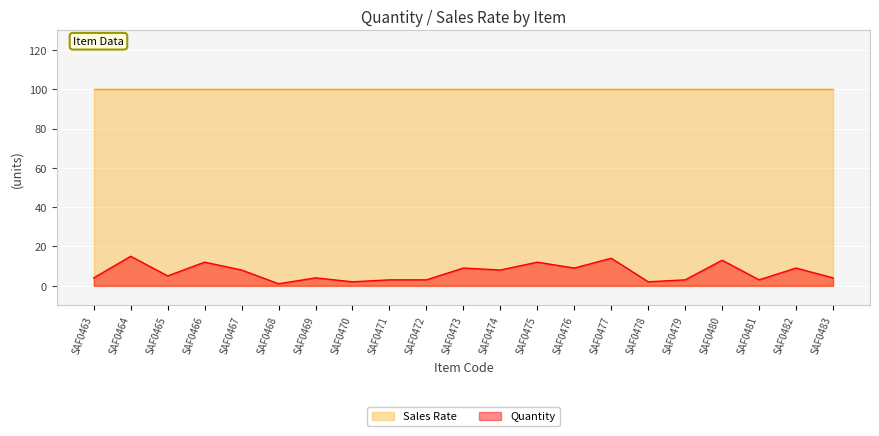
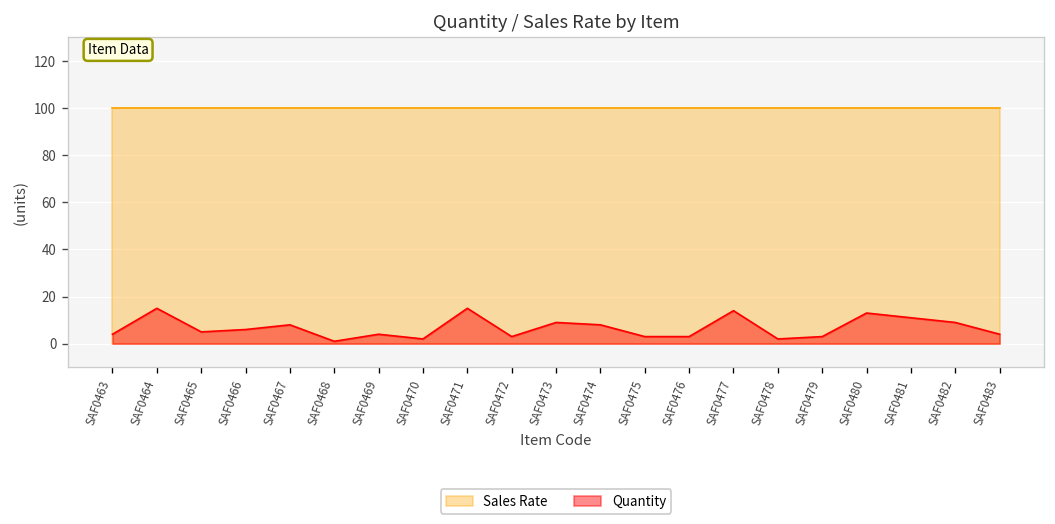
  {
    "Sales Rate": {
      "SAF0463": 100,
      "SAF0464": 100,
      "SAF0465": 100,
      "SAF0466": 100,
      "SAF0467": 100,
      "SAF0468": 100,
      "SAF0469": 100,
      "SAF0470": 100,
      "SAF0471": 100,
      "SAF0472": 100,
      "SAF0473": 100,
      "SAF0474": 100,
      "SAF0475": 100,
      "SAF0476": 100,
      "SAF0477": 100,
      "SAF0478": 100,
      "SAF0479": 100,
      "SAF0480": 100,
      "SAF0481": 100,
      "SAF0482": 100,
      "SAF0483": 100
    },
    "Quantity": {
      "SAF0463": 4,
      "SAF0464": 15,
      "SAF0465": 5,
-     "SAF0466": 12,
+     "SAF0466": 6,
      "SAF0467": 8,
      "SAF0468": 1,
      "SAF0469": 4,
      "SAF0470": 2,
-     "SAF0471": 3,
+     "SAF0471": 15,
      "SAF0472": 3,
      "SAF0473": 9,
      "SAF0474": 8,
-     "SAF0475": 12,
-     "SAF0476": 9,
+     "SAF0475": 3,
+     "SAF0476": 3,
      "SAF0477": 14,
      "SAF0478": 2,
      "SAF0479": 3,
      "SAF0480": 13,
-     "SAF0481": 3,
+     "SAF0481": 11,
      "SAF0482": 9,
      "SAF0483": 4
    }
  }
